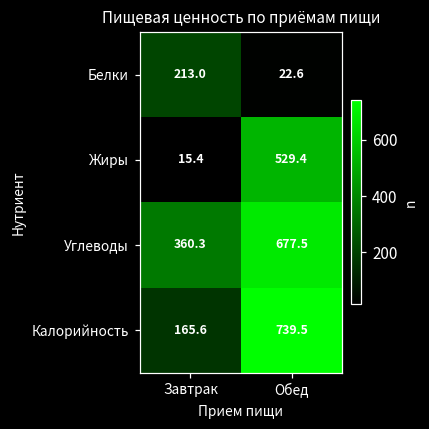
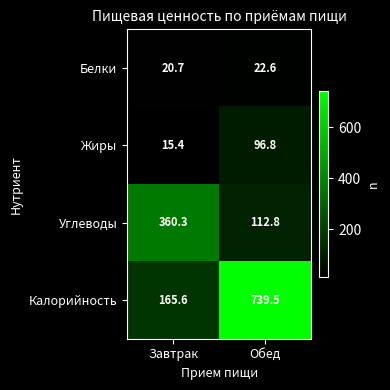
  {
    "Белки": {
-     "Завтрак": 213.0,
+     "Завтрак": 20.7,
      "Обед": 22.6
    },
    "Жиры": {
      "Завтрак": 15.4,
-     "Обед": 529.4
+     "Обед": 96.8
    },
    "Углеводы": {
      "Завтрак": 360.3,
-     "Обед": 677.5
+     "Обед": 112.8
    },
    "Калорийность": {
      "Завтрак": 165.6,
      "Обед": 739.5
    }
  }
